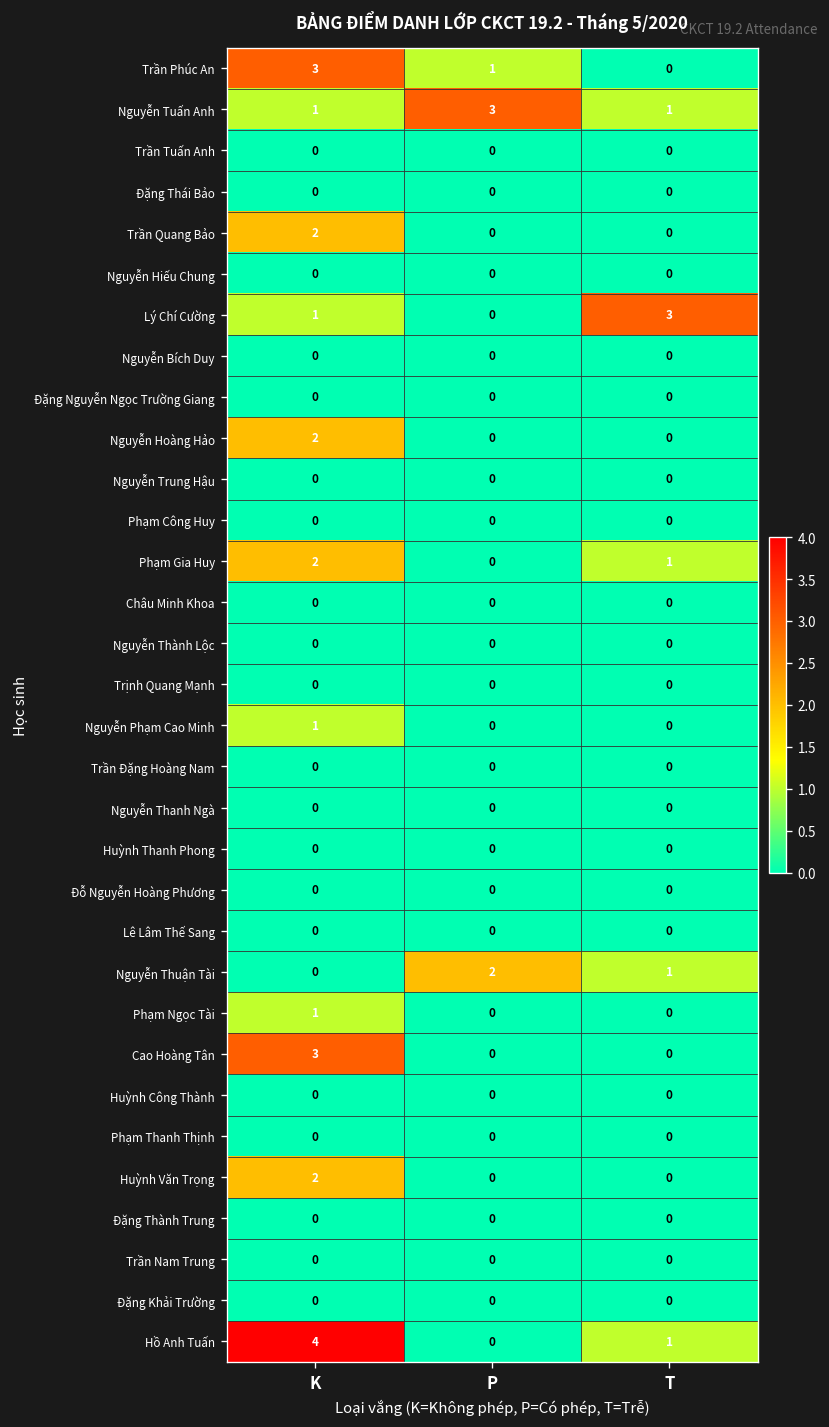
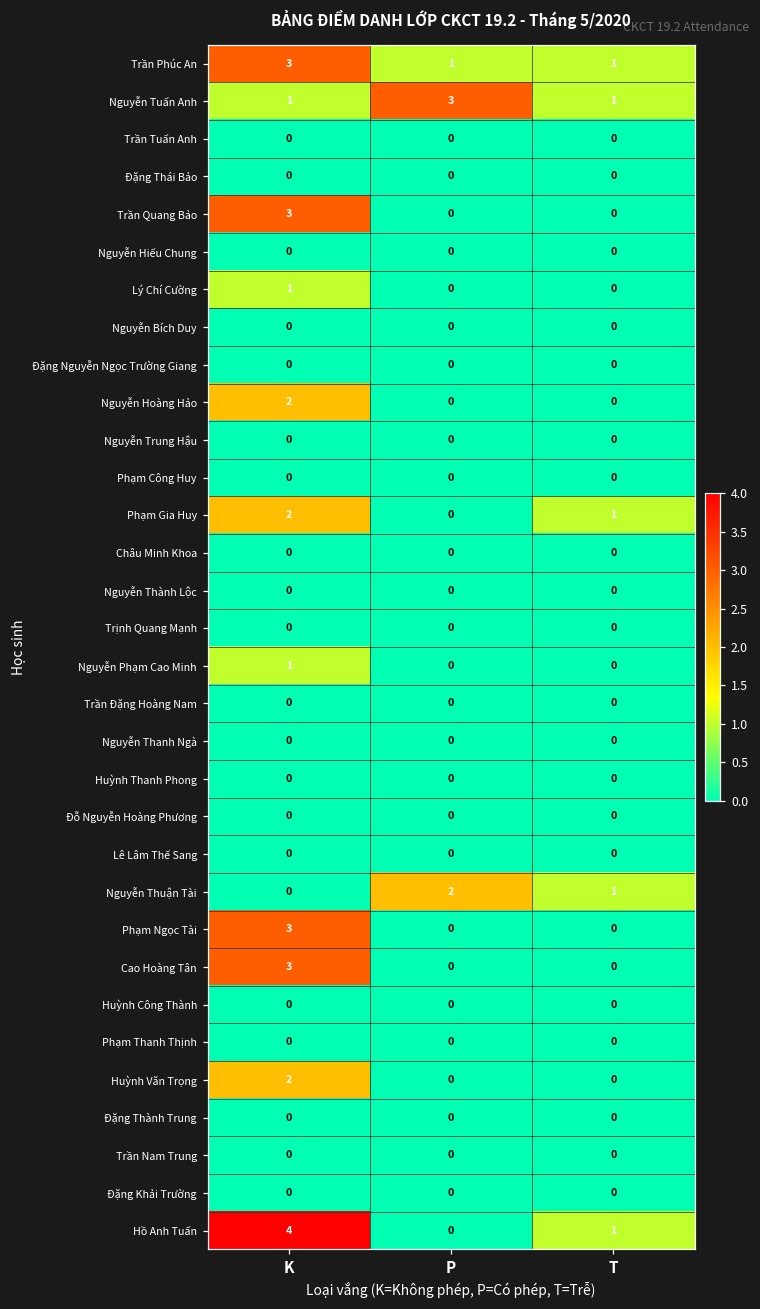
  {
    "Trần Phúc An": {
      "K": 3,
      "P": 1,
-     "T": 0
+     "T": 1
    },
    "Nguyễn Tuấn Anh": {
      "K": 1,
      "P": 3,
      "T": 1
    },
    "Trần Tuấn Anh": {
      "K": 0,
      "P": 0,
      "T": 0
    },
    "Đặng Thái Bảo": {
      "K": 0,
      "P": 0,
      "T": 0
    },
    "Trần Quang Bảo": {
-     "K": 2,
+     "K": 3,
      "P": 0,
      "T": 0
    },
    "Nguyễn Hiếu Chung": {
      "K": 0,
      "P": 0,
      "T": 0
    },
    "Lý Chí Cường": {
      "K": 1,
      "P": 0,
-     "T": 3
+     "T": 0
    },
    "Nguyễn Bích Duy": {
      "K": 0,
      "P": 0,
      "T": 0
    },
    "Đặng Nguyễn Ngọc Trường Giang": {
      "K": 0,
      "P": 0,
      "T": 0
    },
    "Nguyễn Hoàng Hảo": {
      "K": 2,
      "P": 0,
      "T": 0
    },
    "Nguyễn Trung Hậu": {
      "K": 0,
      "P": 0,
      "T": 0
    },
    "Phạm Công Huy": {
      "K": 0,
      "P": 0,
      "T": 0
    },
    "Phạm Gia Huy": {
      "K": 2,
      "P": 0,
      "T": 1
    },
    "Châu Minh Khoa": {
      "K": 0,
      "P": 0,
      "T": 0
    },
    "Nguyễn Thành Lộc": {
      "K": 0,
      "P": 0,
      "T": 0
    },
    "Trịnh Quang Mạnh": {
      "K": 0,
      "P": 0,
      "T": 0
    },
    "Nguyễn Phạm Cao Minh": {
      "K": 1,
      "P": 0,
      "T": 0
    },
    "Trần Đặng Hoàng Nam": {
      "K": 0,
      "P": 0,
      "T": 0
    },
    "Nguyễn Thanh Ngà": {
      "K": 0,
      "P": 0,
      "T": 0
    },
    "Huỳnh Thanh Phong": {
      "K": 0,
      "P": 0,
      "T": 0
    },
    "Đỗ Nguyễn Hoàng Phương": {
      "K": 0,
      "P": 0,
      "T": 0
    },
    "Lê Lâm Thế Sang": {
      "K": 0,
      "P": 0,
      "T": 0
    },
    "Nguyễn Thuận Tài": {
      "K": 0,
      "P": 2,
      "T": 1
    },
    "Phạm Ngọc Tài": {
-     "K": 1,
+     "K": 3,
      "P": 0,
      "T": 0
    },
    "Cao Hoàng Tân": {
      "K": 3,
      "P": 0,
      "T": 0
    },
    "Huỳnh Công Thành": {
      "K": 0,
      "P": 0,
      "T": 0
    },
    "Phạm Thanh Thịnh": {
      "K": 0,
      "P": 0,
      "T": 0
    },
    "Huỳnh Văn Trọng": {
      "K": 2,
      "P": 0,
      "T": 0
    },
    "Đặng Thành Trung": {
      "K": 0,
      "P": 0,
      "T": 0
    },
    "Trần Nam Trung": {
      "K": 0,
      "P": 0,
      "T": 0
    },
    "Đặng Khải Trường": {
      "K": 0,
      "P": 0,
      "T": 0
    },
    "Hồ Anh Tuấn": {
      "K": 4,
      "P": 0,
      "T": 1
    }
  }
